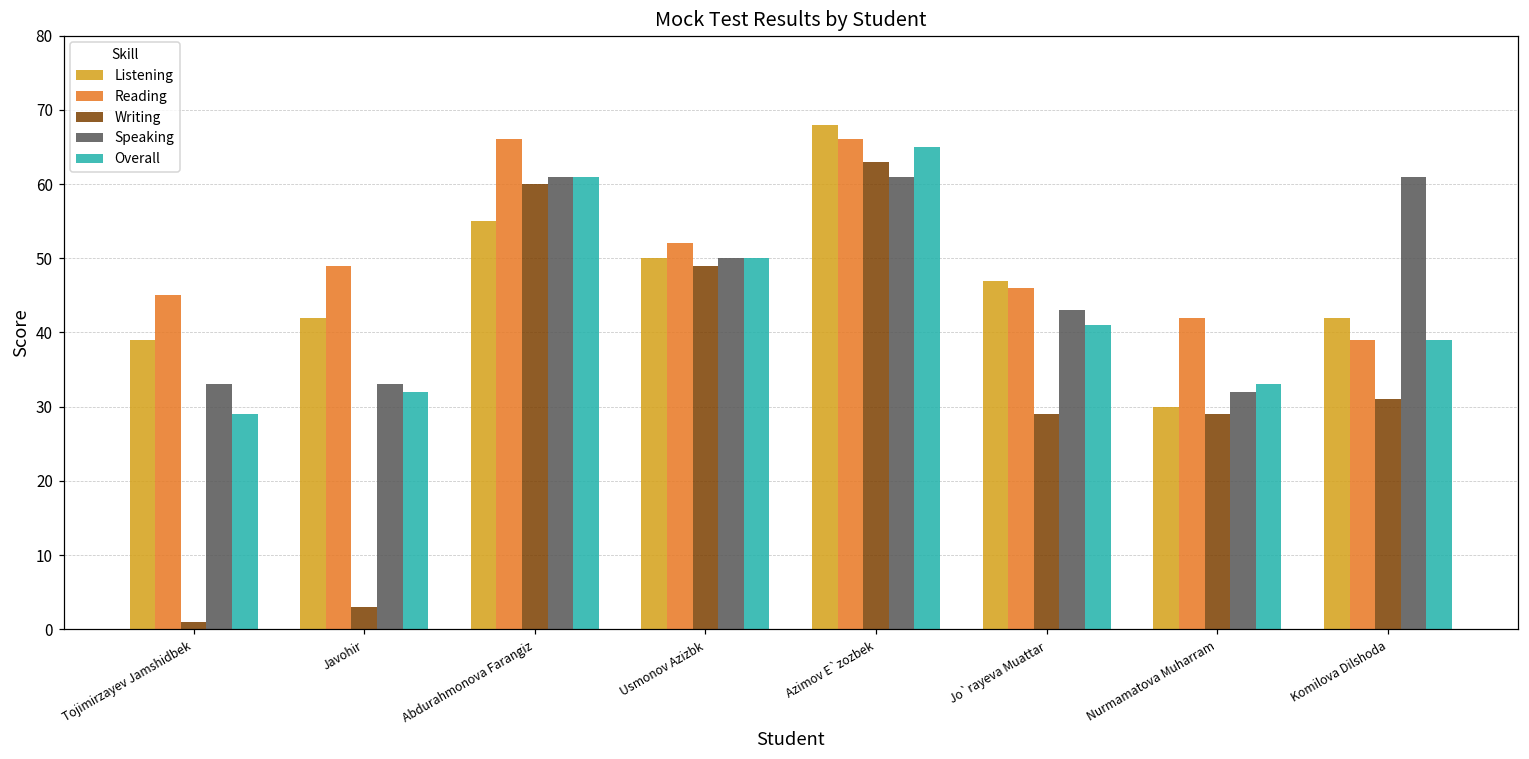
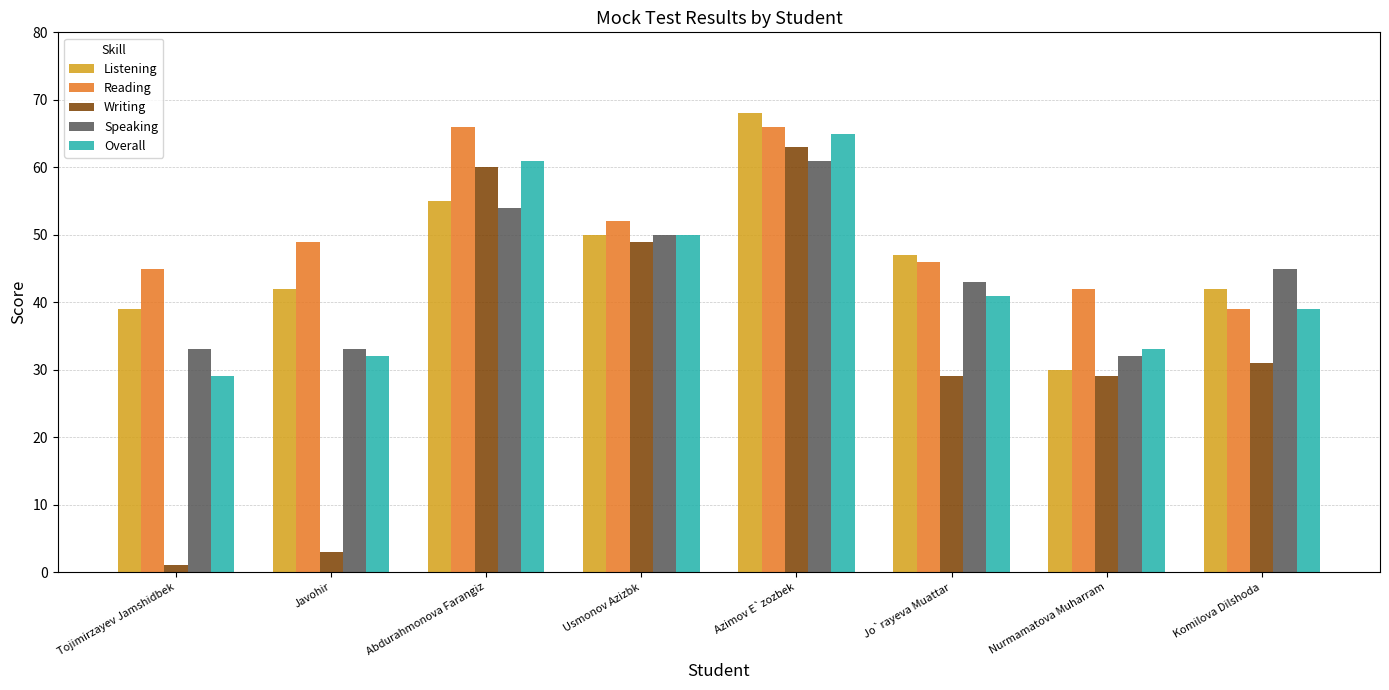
  {
    "Writing": {
      "Tojimirzayev Jamshidbek": 1,
      "Javohir": 3,
      "Abdurahmonova Farangiz": 60,
      "Usmonov Azizbk": 49,
      "Azimov E`zozbek": 63,
      "Jo`rayeva Muattar": 29,
      "Nurmamatova Muharram": 29,
      "Komilova Dilshoda": 31
    },
    "Speaking": {
      "Tojimirzayev Jamshidbek": 33,
      "Javohir": 33,
-     "Abdurahmonova Farangiz": 61,
+     "Abdurahmonova Farangiz": 54,
      "Usmonov Azizbk": 50,
      "Azimov E`zozbek": 61,
      "Jo`rayeva Muattar": 43,
      "Nurmamatova Muharram": 32,
-     "Komilova Dilshoda": 61
+     "Komilova Dilshoda": 45
    },
    "Overall": {
      "Tojimirzayev Jamshidbek": 29,
      "Javohir": 32,
      "Abdurahmonova Farangiz": 61,
      "Usmonov Azizbk": 50,
      "Azimov E`zozbek": 65,
      "Jo`rayeva Muattar": 41,
      "Nurmamatova Muharram": 33,
      "Komilova Dilshoda": 39
    }
  }
